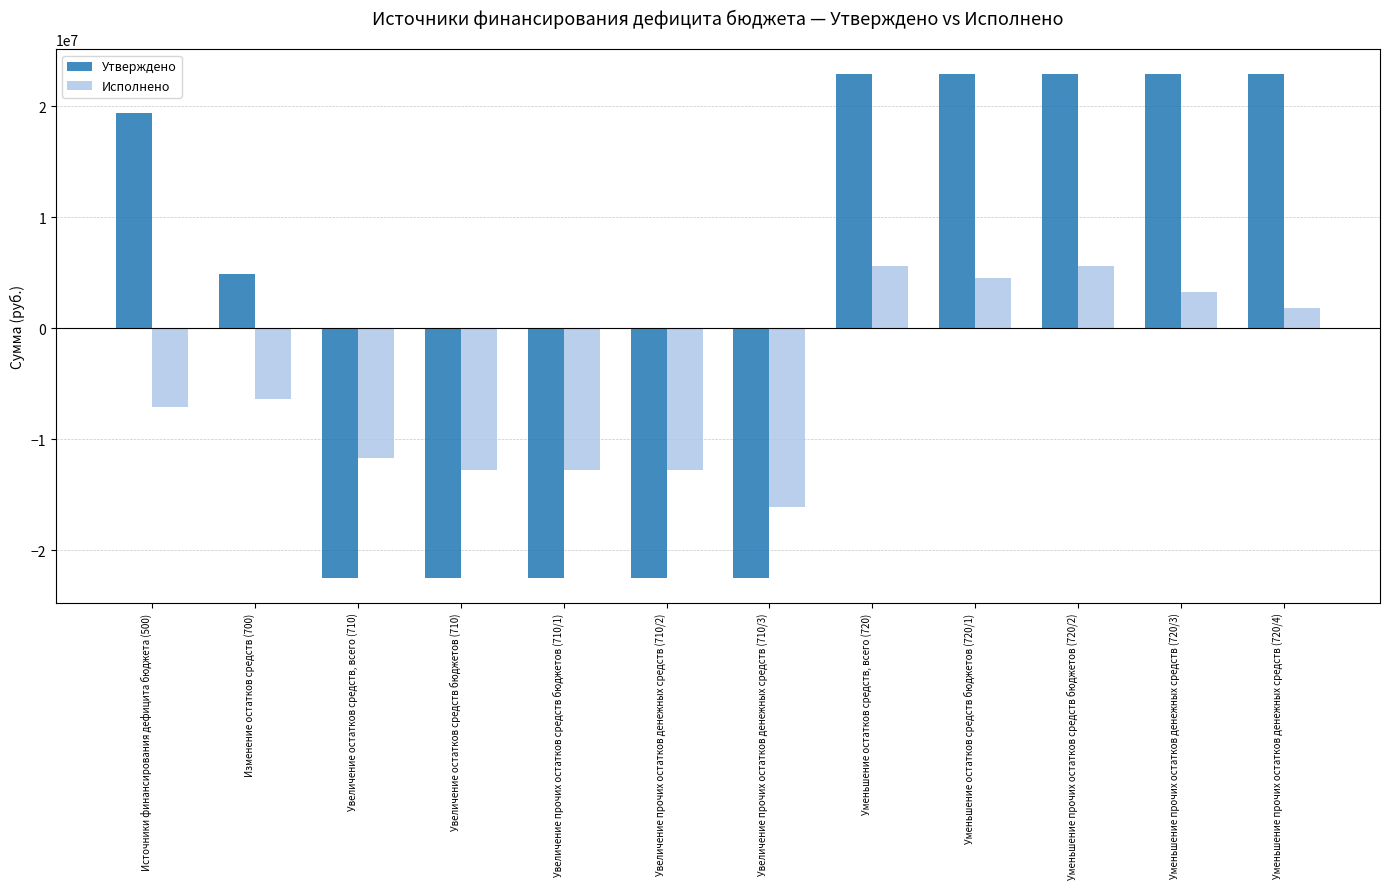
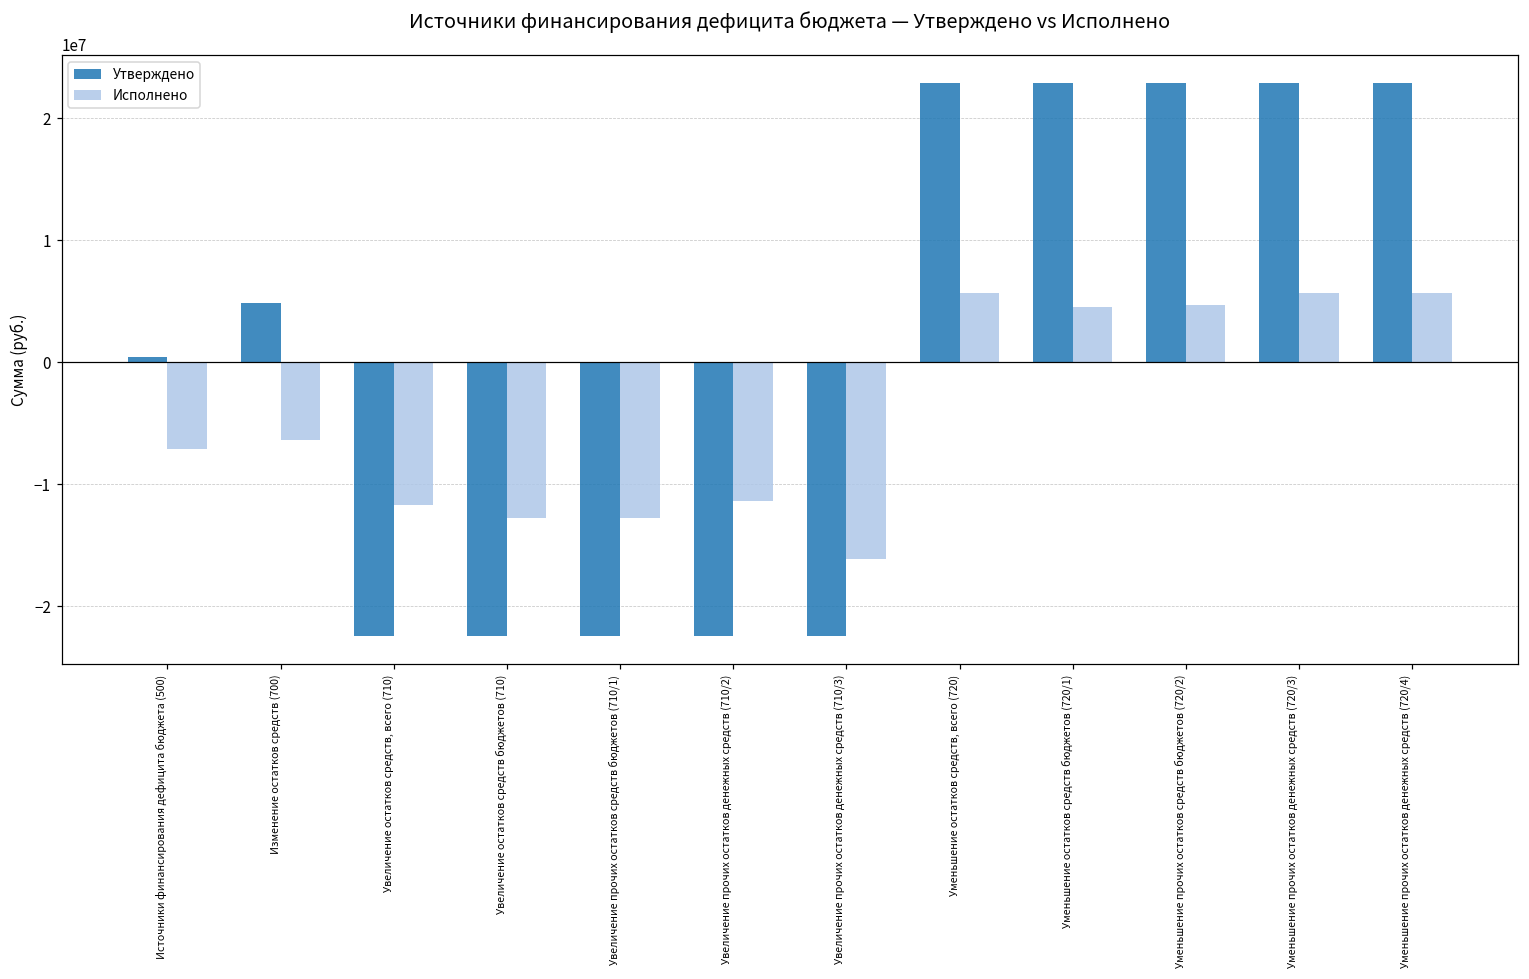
  {
    "Утверждено": {
-     "Источники финансирования дефицита бюджета (500)": 19400000,
+     "Источники финансирования дефицита бюджета (500)": 400000,
      "Изменение остатков средств (700)": 4900000,
      "Увеличение остатков средств, всего (710)": -22500000,
      "Увеличение остатков средств бюджетов (710)": -22500000,
      "Увеличение прочих остатков средств бюджетов (710/1)": -22500000,
      "Увеличение прочих остатков денежных средств (710/2)": -22500000,
      "Увеличение прочих остатков денежных средств (710/3)": -22500000,
      "Уменьшение остатков средств, всего (720)": 22900000,
      "Уменьшение остатков средств бюджетов (720/1)": 22900000,
      "Уменьшение прочих остатков средств бюджетов (720/2)": 22900000,
      "Уменьшение прочих остатков денежных средств (720/3)": 22900000,
      "Уменьшение прочих остатков денежных средств (720/4)": 22900000
    },
    "Исполнено": {
      "Источники финансирования дефицита бюджета (500)": -7100000,
      "Изменение остатков средств (700)": -6400000,
      "Увеличение остатков средств, всего (710)": -11700000,
      "Увеличение остатков средств бюджетов (710)": -12800000,
      "Увеличение прочих остатков средств бюджетов (710/1)": -12800000,
-     "Увеличение прочих остатков денежных средств (710/2)": -12800000,
+     "Увеличение прочих остатков денежных средств (710/2)": -11400000,
      "Увеличение прочих остатков денежных средств (710/3)": -16100000,
      "Уменьшение остатков средств, всего (720)": 5600000,
      "Уменьшение остатков средств бюджетов (720/1)": 4500000,
-     "Уменьшение прочих остатков средств бюджетов (720/2)": 5600000,
-     "Уменьшение прочих остатков денежных средств (720/3)": 3300000,
-     "Уменьшение прочих остатков денежных средств (720/4)": 1800000
+     "Уменьшение прочих остатков средств бюджетов (720/2)": 4700000,
+     "Уменьшение прочих остатков денежных средств (720/3)": 5600000,
+     "Уменьшение прочих остатков денежных средств (720/4)": 5600000
    }
  }
